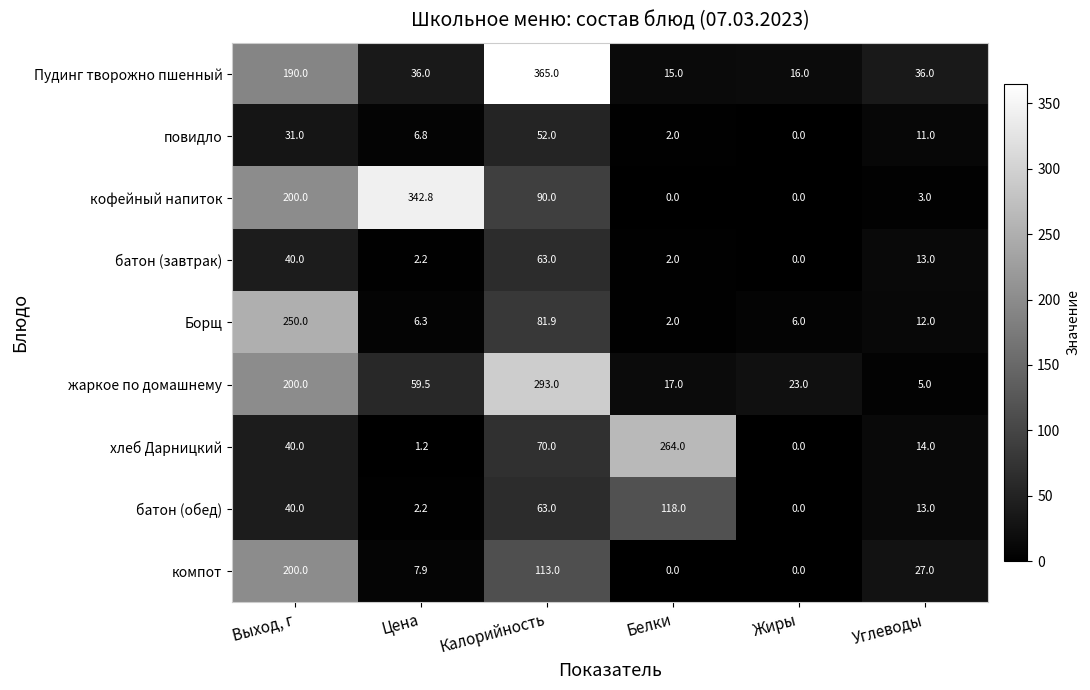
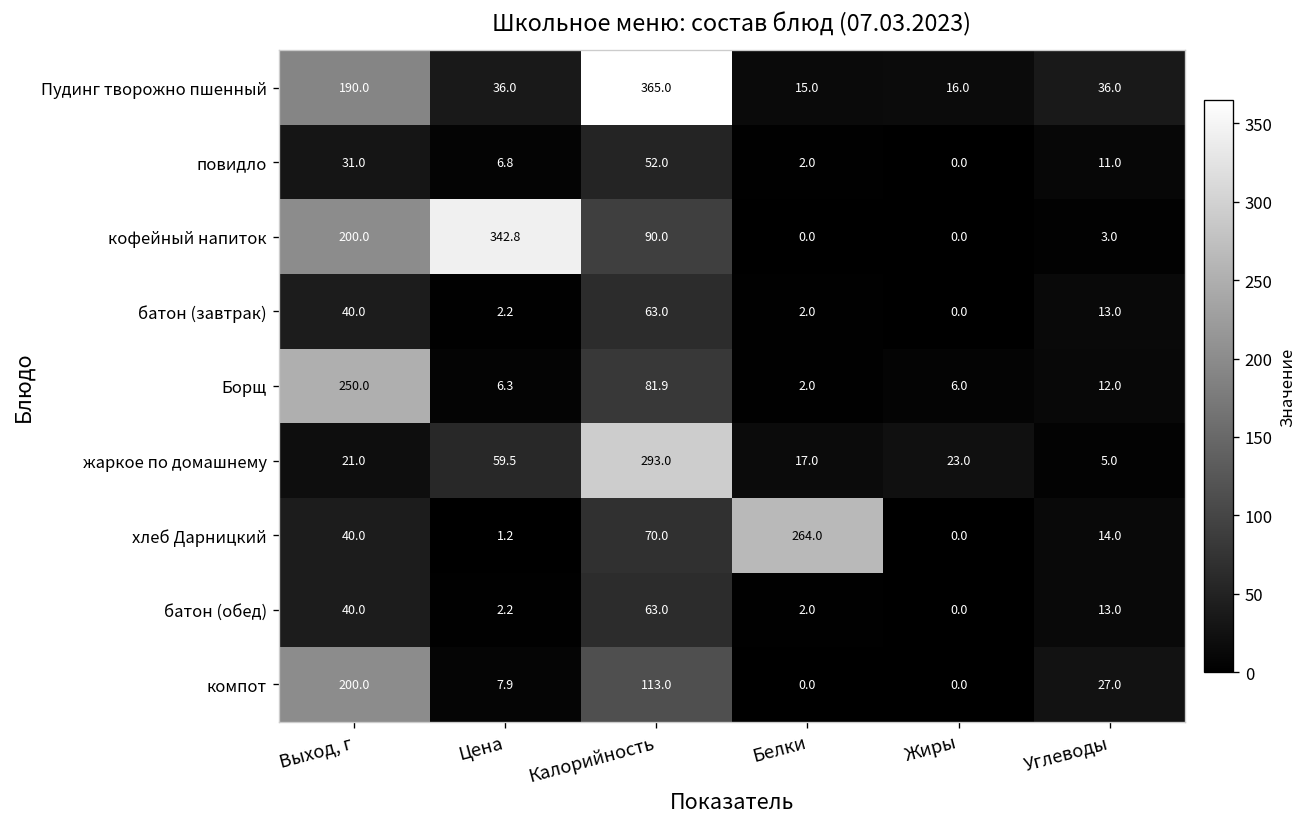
  {
    "Пудинг творожно пшенный": {
      "Выход, г": 190.0,
      "Цена": 36.0,
      "Калорийность": 365.0,
      "Белки": 15.0,
      "Жиры": 16.0,
      "Углеводы": 36.0
    },
    "повидло": {
      "Выход, г": 31.0,
      "Цена": 6.8,
      "Калорийность": 52.0,
      "Белки": 2.0,
      "Жиры": 0.0,
      "Углеводы": 11.0
    },
    "кофейный напиток": {
      "Выход, г": 200.0,
      "Цена": 342.8,
      "Калорийность": 90.0,
      "Белки": 0.0,
      "Жиры": 0.0,
      "Углеводы": 3.0
    },
    "батон (завтрак)": {
      "Выход, г": 40.0,
      "Цена": 2.2,
      "Калорийность": 63.0,
      "Белки": 2.0,
      "Жиры": 0.0,
      "Углеводы": 13.0
    },
    "Борщ": {
      "Выход, г": 250.0,
      "Цена": 6.3,
      "Калорийность": 81.9,
      "Белки": 2.0,
      "Жиры": 6.0,
      "Углеводы": 12.0
    },
    "жаркое по домашнему": {
-     "Выход, г": 200.0,
+     "Выход, г": 21.0,
      "Цена": 59.5,
      "Калорийность": 293.0,
      "Белки": 17.0,
      "Жиры": 23.0,
      "Углеводы": 5.0
    },
    "хлеб Дарницкий": {
      "Выход, г": 40.0,
      "Цена": 1.2,
      "Калорийность": 70.0,
      "Белки": 264.0,
      "Жиры": 0.0,
      "Углеводы": 14.0
    },
    "батон (обед)": {
      "Выход, г": 40.0,
      "Цена": 2.2,
      "Калорийность": 63.0,
-     "Белки": 118.0,
+     "Белки": 2.0,
      "Жиры": 0.0,
      "Углеводы": 13.0
    },
    "компот": {
      "Выход, г": 200.0,
      "Цена": 7.9,
      "Калорийность": 113.0,
      "Белки": 0.0,
      "Жиры": 0.0,
      "Углеводы": 27.0
    }
  }
